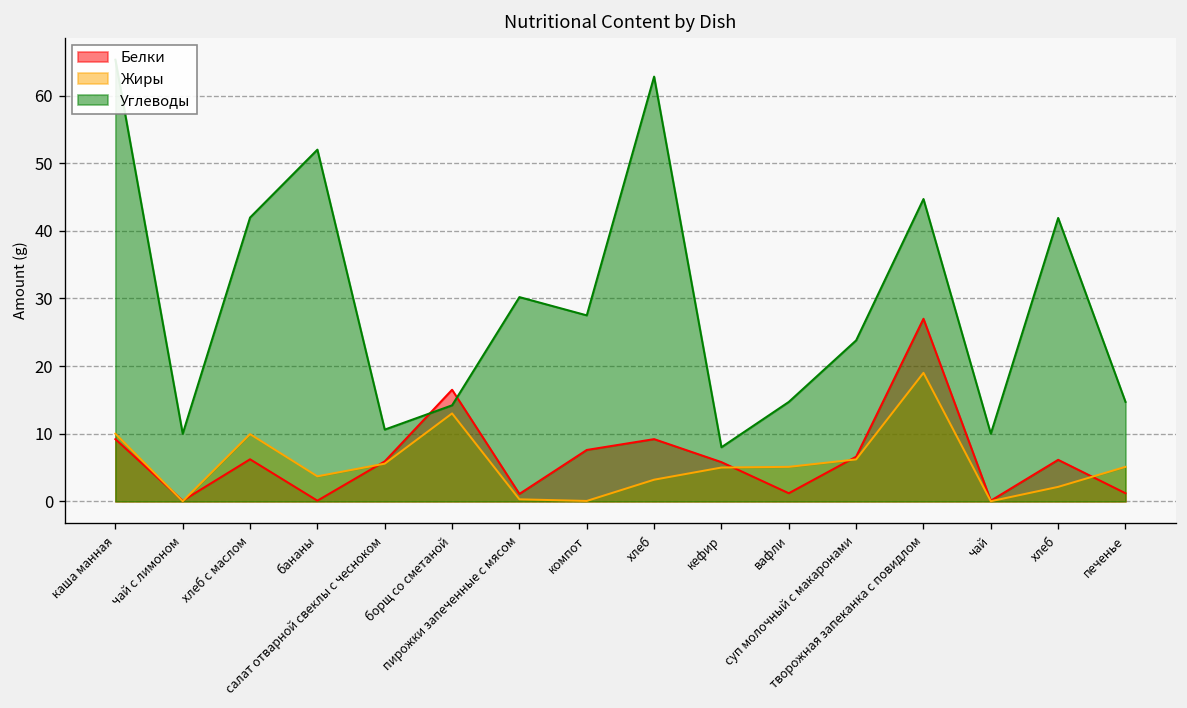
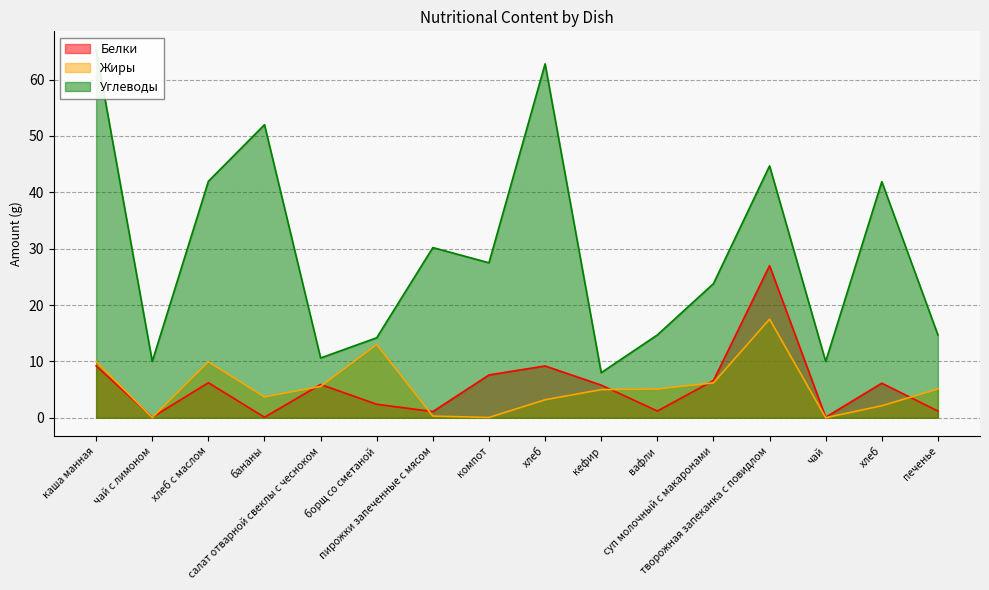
  {
    "Белки": {
      "каша манная": 9,
      "хлеб с маслом": 6,
      "бананы": 0,
-     "борщ со сметаной": 17,
+     "борщ со сметаной": 2,
      "пирожки запеченные с мясом": 1,
      "компот": 8,
      "кефир": 6,
      "вафли": 1,
      "творожная запеканка с повидлом": 27,
      "печенье": 1
    },
    "Жиры": {
      "каша манная": 10,
      "хлеб с маслом": 10,
      "бананы": 4,
      "борщ со сметаной": 13,
      "пирожки запеченные с мясом": 0,
      "компот": 0,
      "кефир": 5,
      "вафли": 5,
-     "творожная запеканка с повидлом": 19,
+     "творожная запеканка с повидлом": 18,
      "печенье": 5
    },
    "Углеводы": {
      "чай с лимоном": 10,
      "хлеб с маслом": 42,
      "бананы": 52,
      "салат отварной свеклы с чесноком": 11,
      "борщ со сметаной": 14,
      "пирожки запеченные с мясом": 30,
      "компот": 28,
      "кефир": 8,
      "вафли": 15,
      "суп молочный с макаронами": 24,
      "творожная запеканка с повидлом": 45,
      "чай": 10,
      "печенье": 15
    }
  }
